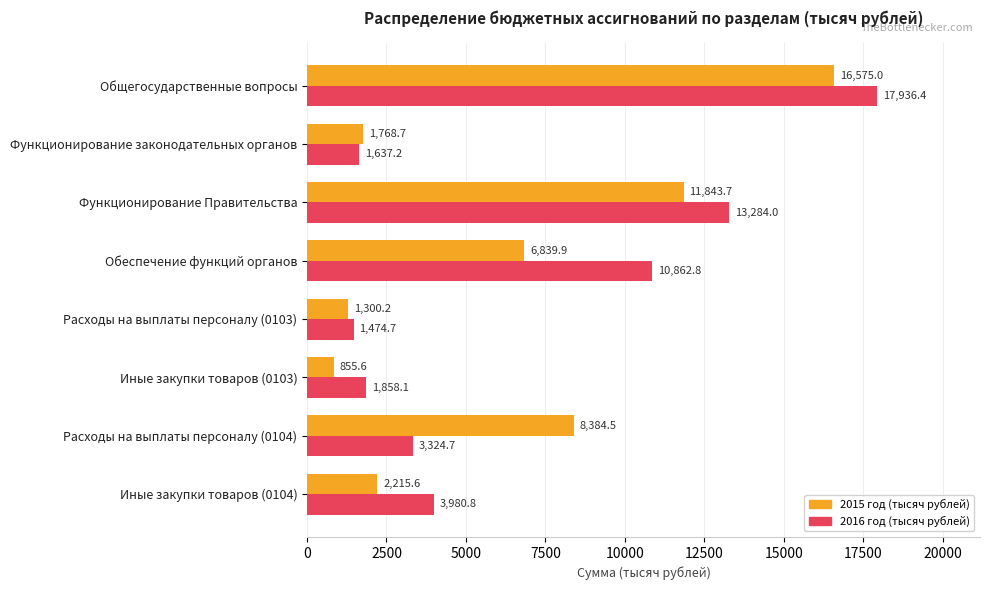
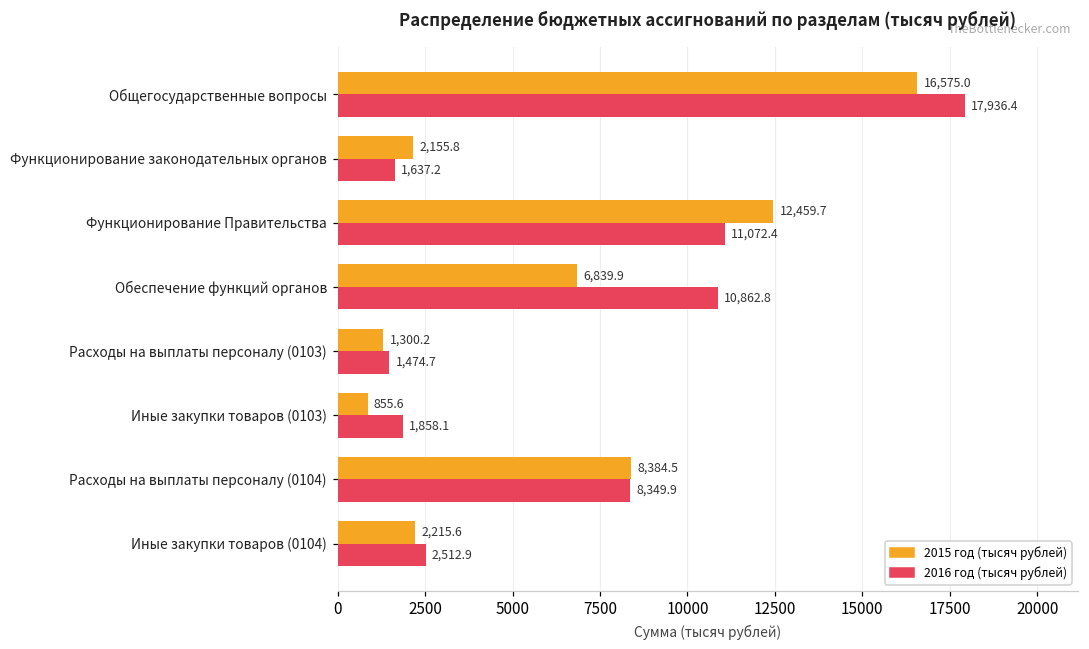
  {
    "2015 год (тысяч рублей)": {
      "Общегосударственные вопросы": "16,575.0",
-     "Функционирование законодательных органов": "1,768.7",
-     "Функционирование Правительства": "11,843.7",
+     "Функционирование законодательных органов": "2,155.8",
+     "Функционирование Правительства": "12,459.7",
      "Обеспечение функций органов": "6,839.9",
      "Расходы на выплаты персоналу (0103)": "1,300.2",
      "Иные закупки товаров (0103)": "855.6",
      "Расходы на выплаты персоналу (0104)": "8,384.5",
      "Иные закупки товаров (0104)": "2,215.6"
    },
    "2016 год (тысяч рублей)": {
      "Общегосударственные вопросы": "17,936.4",
      "Функционирование законодательных органов": "1,637.2",
-     "Функционирование Правительства": "13,284.0",
+     "Функционирование Правительства": "11,072.4",
      "Обеспечение функций органов": "10,862.8",
      "Расходы на выплаты персоналу (0103)": "1,474.7",
      "Иные закупки товаров (0103)": "1,858.1",
-     "Расходы на выплаты персоналу (0104)": "3,324.7",
-     "Иные закупки товаров (0104)": "3,980.8"
+     "Расходы на выплаты персоналу (0104)": "8,349.9",
+     "Иные закупки товаров (0104)": "2,512.9"
    }
  }
